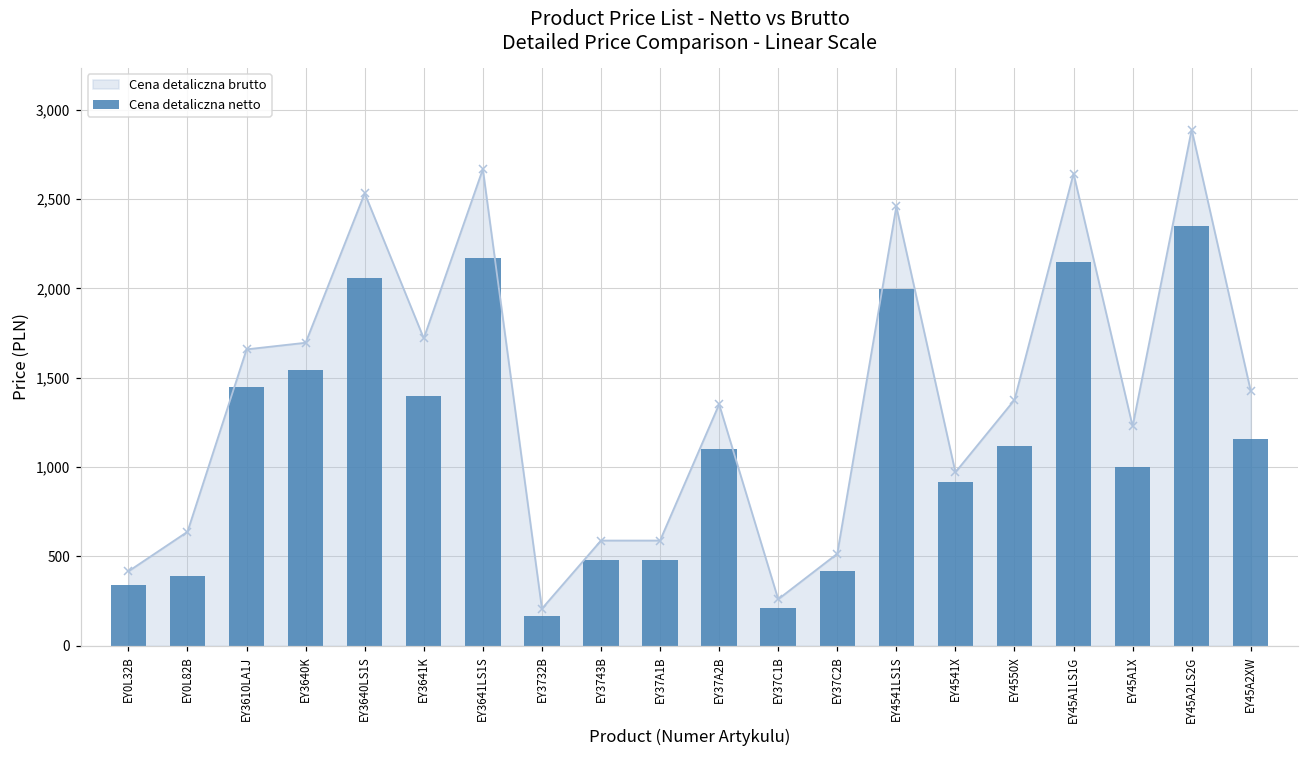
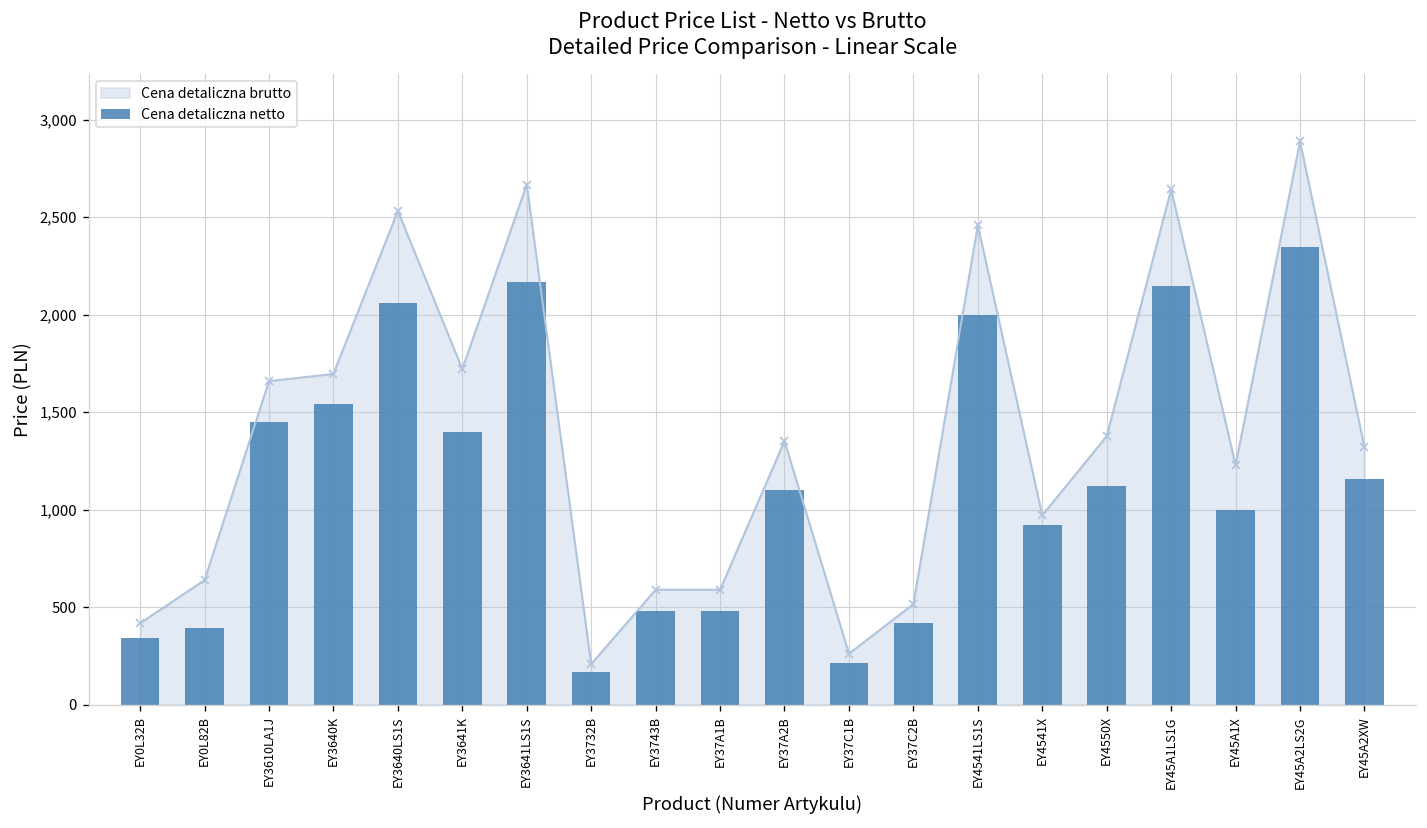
  {
    "Cena detaliczna brutto": {
      "EY0L32B": "420",
      "EY0L82B": "640",
      "EY3610LA1J": "1,660",
      "EY3640K": "1,700",
      "EY3640LS1S": "2,530",
      "EY3641K": "1,720",
      "EY3641LS1S": "2,670",
      "EY3732B": "210",
      "EY3743B": "590",
      "EY37A1B": "590",
      "EY37A2B": "1,350",
      "EY37C1B": "260",
      "EY37C2B": "520",
      "EY4541LS1S": "2,460",
      "EY4541X": "970",
      "EY4550X": "1,380",
      "EY45A1LS1G": "2,640",
      "EY45A1X": "1,230",
      "EY45A2LS2G": "2,890",
-     "EY45A2XW": "1,430"
+     "EY45A2XW": "1,320"
    },
    "Cena detaliczna netto": {
      "EY0L32B": "340",
      "EY0L82B": "390",
      "EY3610LA1J": "1,450",
      "EY3640K": "1,540",
      "EY3640LS1S": "2,060",
      "EY3641K": "1,400",
      "EY3641LS1S": "2,170",
      "EY3732B": "170",
      "EY3743B": "480",
      "EY37A1B": "480",
      "EY37A2B": "1,100",
      "EY37C1B": "210",
      "EY37C2B": "420",
      "EY4541LS1S": "2,000",
      "EY4541X": "920",
      "EY4550X": "1,120",
      "EY45A1LS1G": "2,150",
      "EY45A1X": "1,000",
      "EY45A2LS2G": "2,350",
      "EY45A2XW": "1,160"
    }
  }
